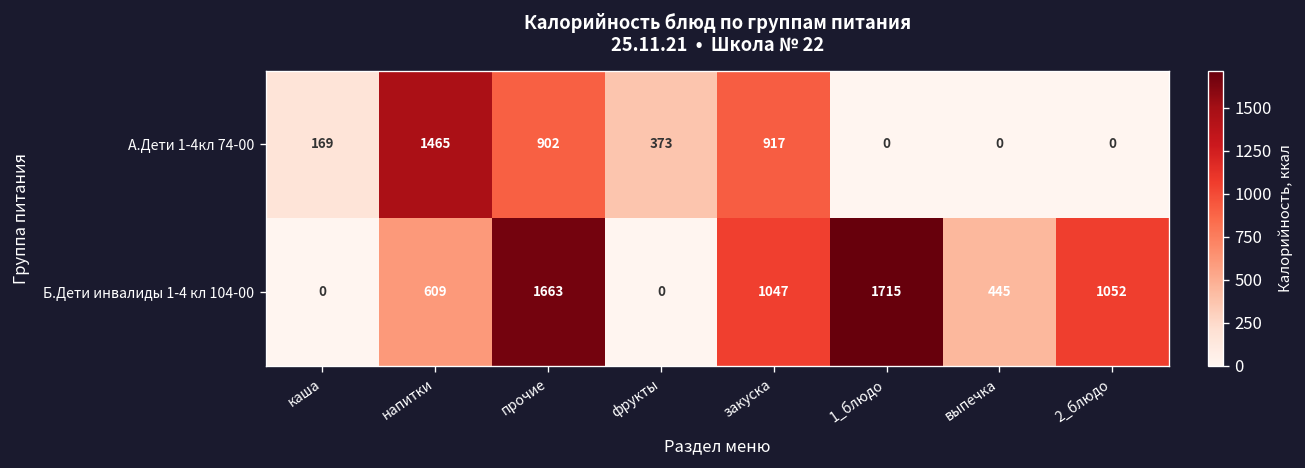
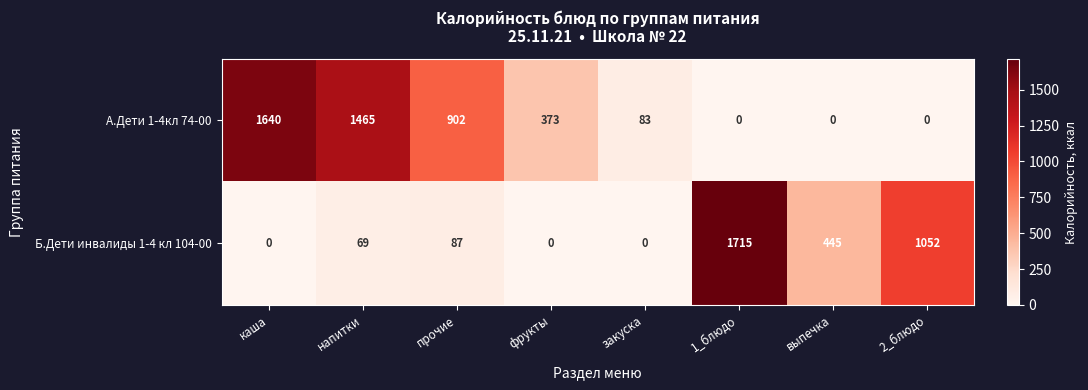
  {
    "А.Дети 1-4кл 74-00": {
-     "каша": 169,
+     "каша": 1640,
      "напитки": 1465,
      "прочие": 902,
      "фрукты": 373,
-     "закуска": 917,
+     "закуска": 83,
      "1_блюдо": 0,
      "выпечка": 0,
      "2_блюдо": 0
    },
    "Б.Дети инвалиды 1-4 кл 104-00": {
      "каша": 0,
-     "напитки": 609,
-     "прочие": 1663,
+     "напитки": 69,
+     "прочие": 87,
      "фрукты": 0,
-     "закуска": 1047,
+     "закуска": 0,
      "1_блюдо": 1715,
      "выпечка": 445,
      "2_блюдо": 1052
    }
  }
